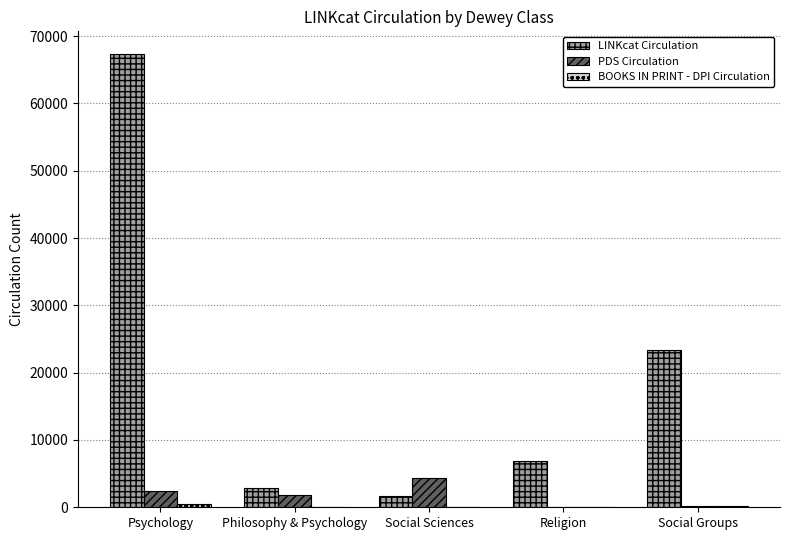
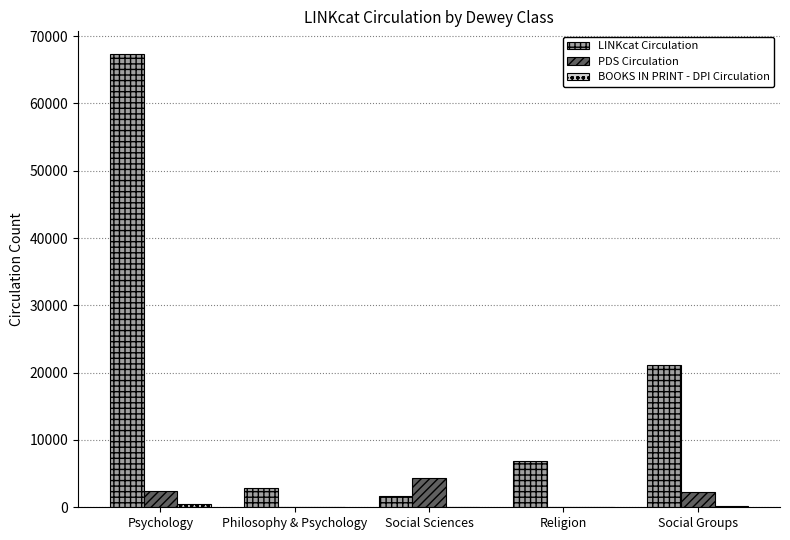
  {
    "LINKcat Circulation": {
      "Psychology": 67000,
      "Philosophy & Psychology": 3000,
      "Social Sciences": 2000,
      "Religion": 7000,
-     "Social Groups": 23000
+     "Social Groups": 21000
    },
    "PDS Circulation": {
      "Psychology": 2000,
-     "Philosophy & Psychology": 2000,
+     "Philosophy & Psychology": 0,
      "Social Sciences": 4000,
-     "Social Groups": 0
+     "Social Groups": 2000
    },
    "BOOKS IN PRINT - DPI Circulation": {
      "Psychology": 0
    }
  }
